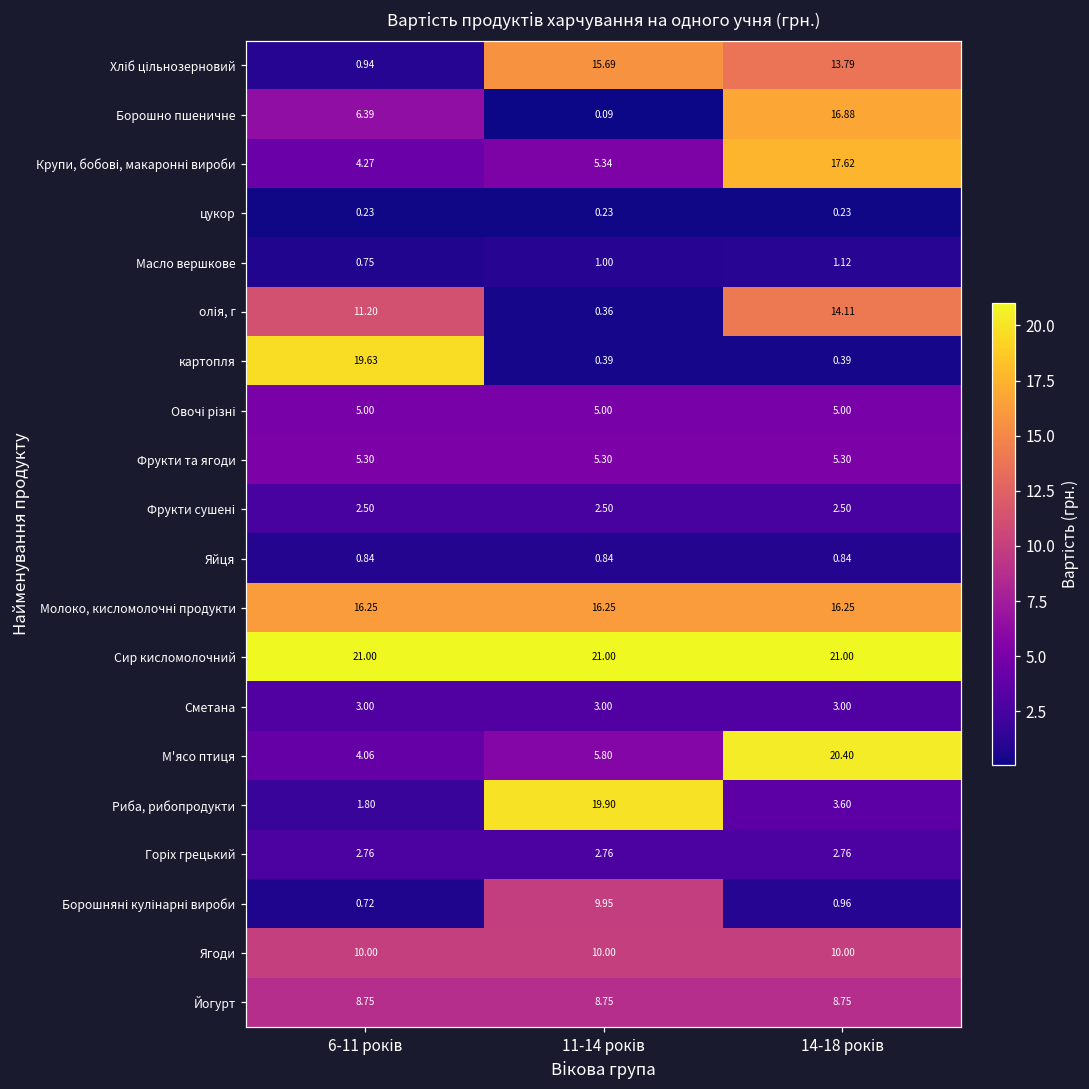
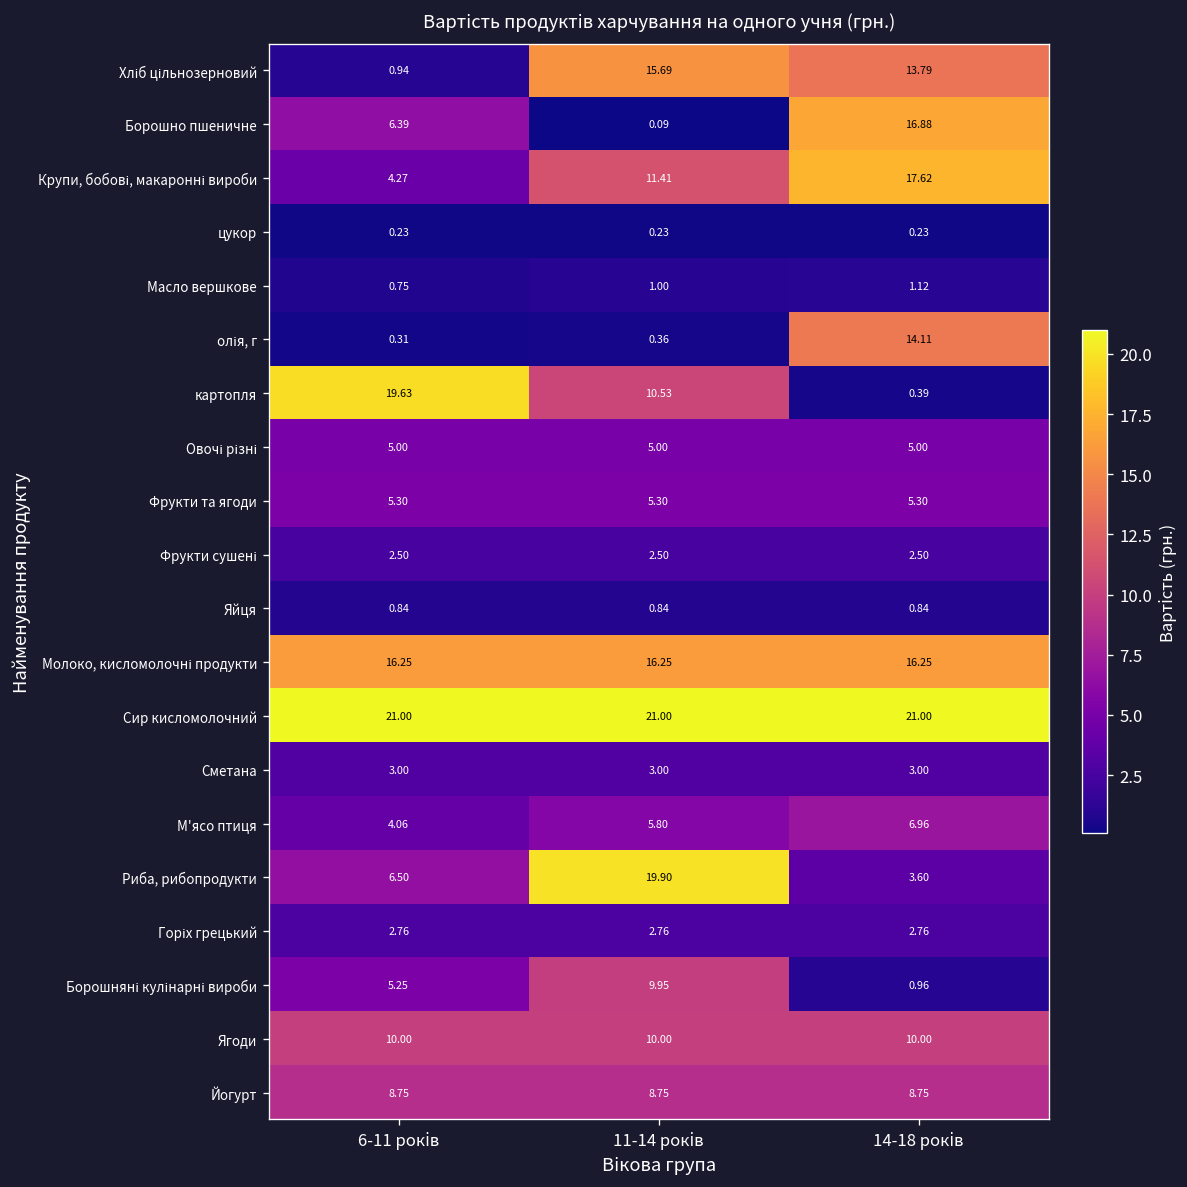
  {
    "Хліб цільнозерновий": {
      "6-11 років": 0.94,
      "11-14 років": 15.69,
      "14-18 років": 13.79
    },
    "Борошно пшеничне": {
      "6-11 років": 6.39,
      "11-14 років": 0.09,
      "14-18 років": 16.88
    },
    "Крупи, бобові, макаронні вироби": {
      "6-11 років": 4.27,
-     "11-14 років": 5.34,
+     "11-14 років": 11.41,
      "14-18 років": 17.62
    },
    "цукор": {
      "6-11 років": 0.23,
      "11-14 років": 0.23,
      "14-18 років": 0.23
    },
    "Масло вершкове": {
      "6-11 років": 0.75,
      "11-14 років": 1.00,
      "14-18 років": 1.12
    },
    "олія, г": {
-     "6-11 років": 11.20,
+     "6-11 років": 0.31,
      "11-14 років": 0.36,
      "14-18 років": 14.11
    },
    "картопля": {
      "6-11 років": 19.63,
-     "11-14 років": 0.39,
+     "11-14 років": 10.53,
      "14-18 років": 0.39
    },
    "Овочі різні": {
      "6-11 років": 5.00,
      "11-14 років": 5.00,
      "14-18 років": 5.00
    },
    "Фрукти та ягоди": {
      "6-11 років": 5.30,
      "11-14 років": 5.30,
      "14-18 років": 5.30
    },
    "Фрукти сушені": {
      "6-11 років": 2.50,
      "11-14 років": 2.50,
      "14-18 років": 2.50
    },
    "Яйця": {
      "6-11 років": 0.84,
      "11-14 років": 0.84,
      "14-18 років": 0.84
    },
    "Молоко, кисломолочні продукти": {
      "6-11 років": 16.25,
      "11-14 років": 16.25,
      "14-18 років": 16.25
    },
    "Сир кисломолочний": {
      "6-11 років": 21.00,
      "11-14 років": 21.00,
      "14-18 років": 21.00
    },
    "Сметана": {
      "6-11 років": 3.00,
      "11-14 років": 3.00,
      "14-18 років": 3.00
    },
    "М'ясо птиця": {
      "6-11 років": 4.06,
      "11-14 років": 5.80,
-     "14-18 років": 20.40
+     "14-18 років": 6.96
    },
    "Риба, рибопродукти": {
-     "6-11 років": 1.80,
+     "6-11 років": 6.50,
      "11-14 років": 19.90,
      "14-18 років": 3.60
    },
    "Горіх грецький": {
      "6-11 років": 2.76,
      "11-14 років": 2.76,
      "14-18 років": 2.76
    },
    "Борошняні кулінарні вироби": {
-     "6-11 років": 0.72,
+     "6-11 років": 5.25,
      "11-14 років": 9.95,
      "14-18 років": 0.96
    },
    "Ягоди": {
      "6-11 років": 10.00,
      "11-14 років": 10.00,
      "14-18 років": 10.00
    },
    "Йогурт": {
      "6-11 років": 8.75,
      "11-14 років": 8.75,
      "14-18 років": 8.75
    }
  }
